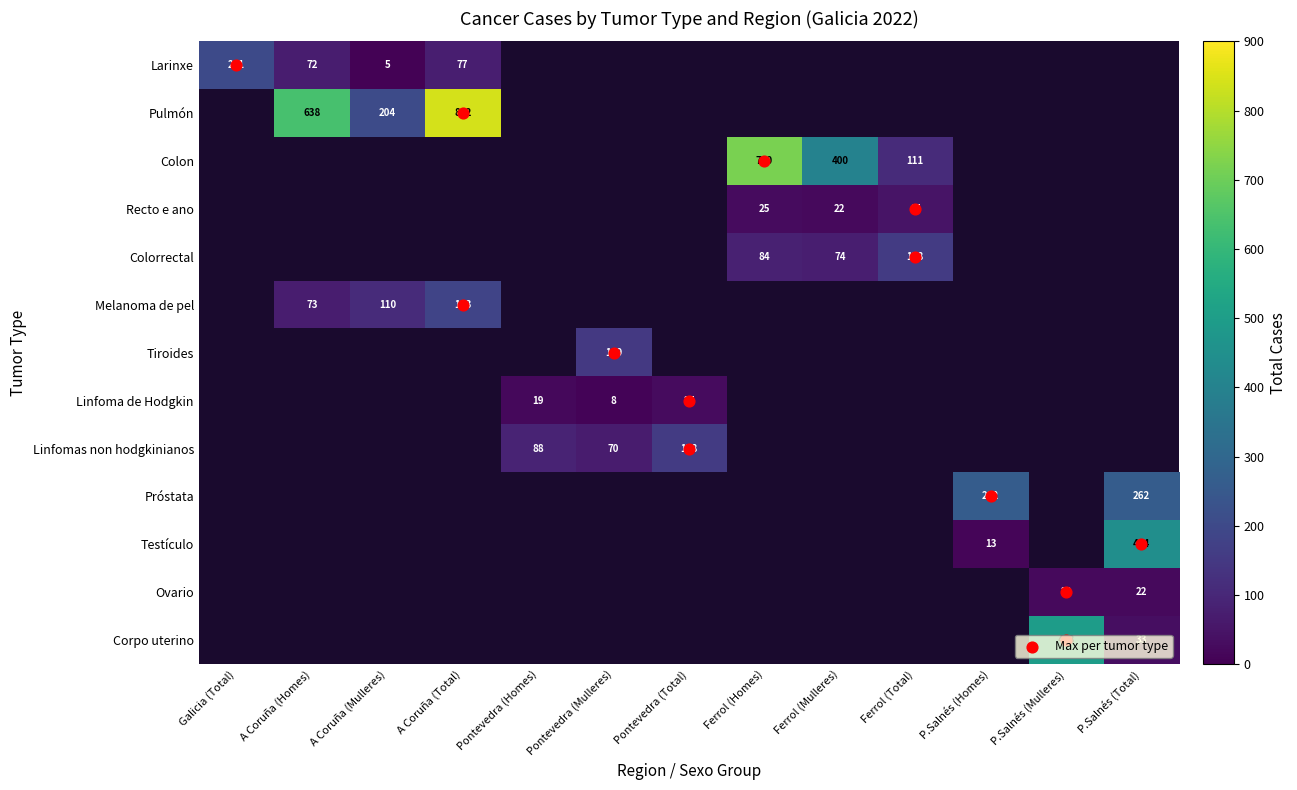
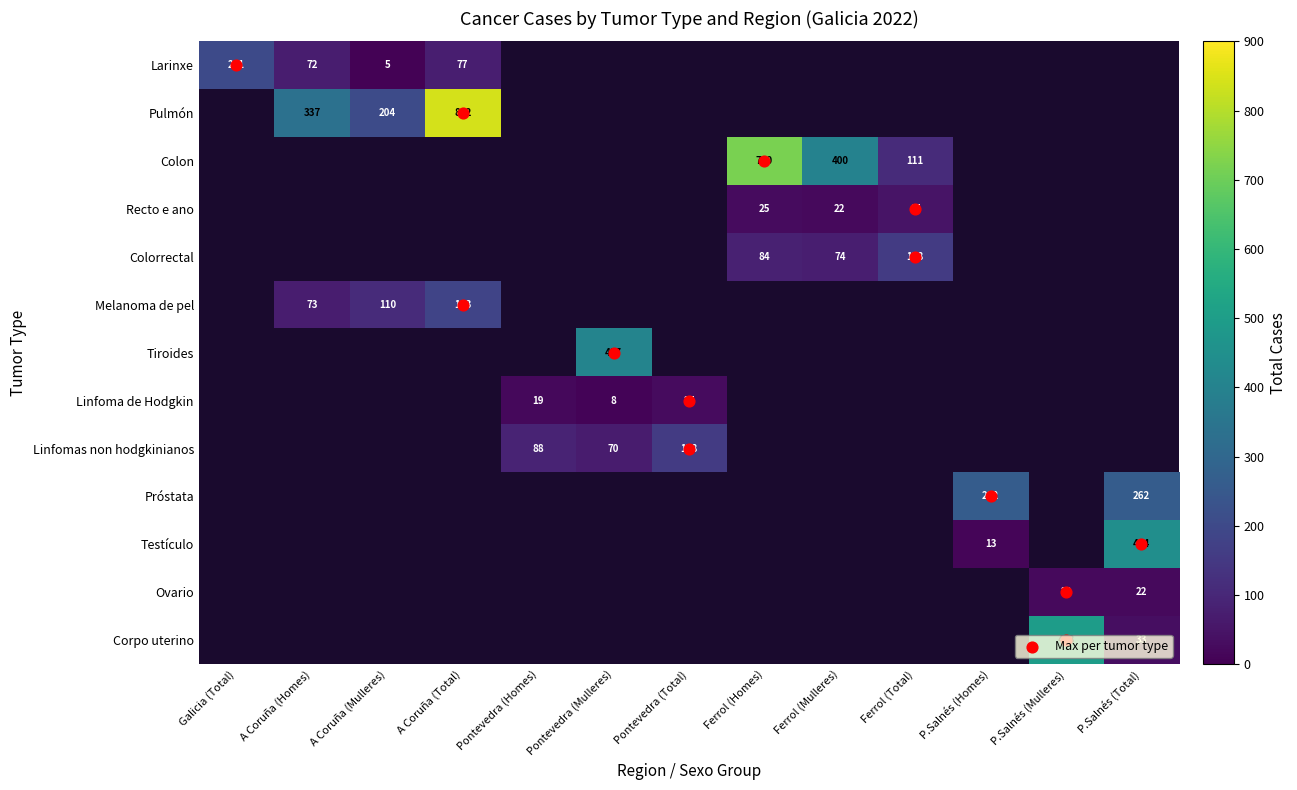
  {
    "Larinxe": {
      "A Coruña (Homes)": 72,
      "A Coruña (Mulleres)": 5,
      "A Coruña (Total)": 77
    },
    "Pulmón": {
-     "A Coruña (Homes)": 638,
+     "A Coruña (Homes)": 337,
      "A Coruña (Mulleres)": 204
    },
    "Colon": {
      "Ferrol (Mulleres)": 400,
      "Ferrol (Total)": 111
    },
    "Recto e ano": {
      "Ferrol (Homes)": 25,
      "Ferrol (Mulleres)": 22
    },
    "Colorrectal": {
      "Ferrol (Homes)": 84,
      "Ferrol (Mulleres)": 74
    },
    "Melanoma de pel": {
      "A Coruña (Homes)": 73,
      "A Coruña (Mulleres)": 110
    },
    "Tiroides": {
-     "Pontevedra (Mulleres)": 149
+     "Pontevedra (Mulleres)": 407
    },
    "Linfoma de Hodgkin": {
      "Pontevedra (Homes)": 19,
      "Pontevedra (Mulleres)": 8
    },
    "Linfomas non hodgkinianos": {
      "Pontevedra (Homes)": 88,
      "Pontevedra (Mulleres)": 70
    },
    "Próstata": {
      "P.Salnés (Total)": 262
    },
    "Testículo": {
      "P.Salnés (Homes)": 13
    },
    "Ovario": {
      "P.Salnés (Total)": 22
    }
  }
